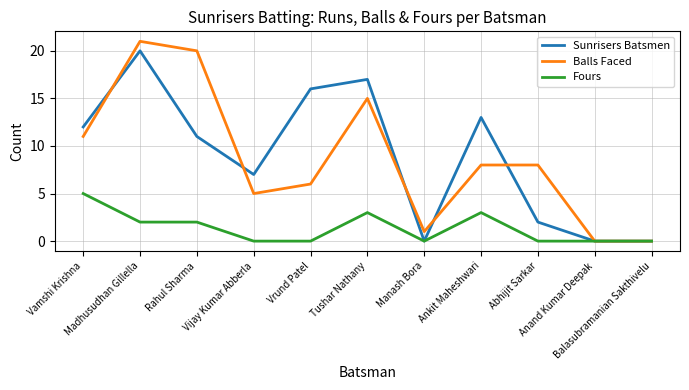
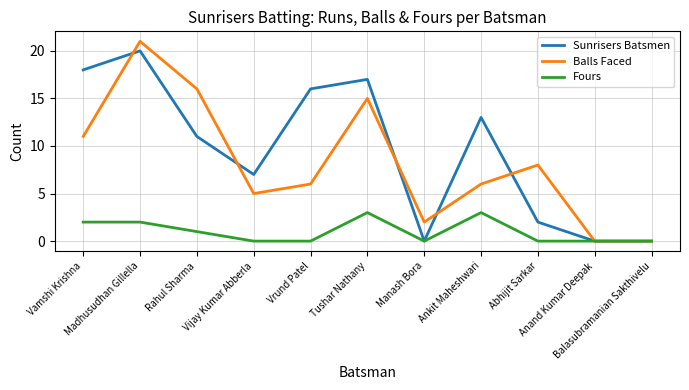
  {
    "Sunrisers Batsmen": {
-     "Vamshi Krishna": 12,
+     "Vamshi Krishna": 18,
      "Madhusudhan Gillella": 20,
      "Rahul Sharma": 11,
      "Vijay Kumar Abberla": 7,
      "Vrund Patel": 16,
      "Tushar Nathany": 17,
      "Ankit Maheshwari": 13,
      "Abhijit Sarkar": 2
    },
    "Balls Faced": {
      "Vamshi Krishna": 11,
      "Madhusudhan Gillella": 21,
-     "Rahul Sharma": 20,
+     "Rahul Sharma": 16,
      "Vijay Kumar Abberla": 5,
      "Vrund Patel": 6,
      "Tushar Nathany": 15,
-     "Manash Bora": 1,
-     "Ankit Maheshwari": 8,
+     "Manash Bora": 2,
+     "Ankit Maheshwari": 6,
      "Abhijit Sarkar": 8
    },
    "Fours": {
-     "Vamshi Krishna": 5,
+     "Vamshi Krishna": 2,
      "Madhusudhan Gillella": 2,
-     "Rahul Sharma": 2,
+     "Rahul Sharma": 1,
      "Vijay Kumar Abberla": 0,
      "Vrund Patel": 0,
      "Tushar Nathany": 3,
      "Ankit Maheshwari": 3,
      "Abhijit Sarkar": 0
    }
  }
